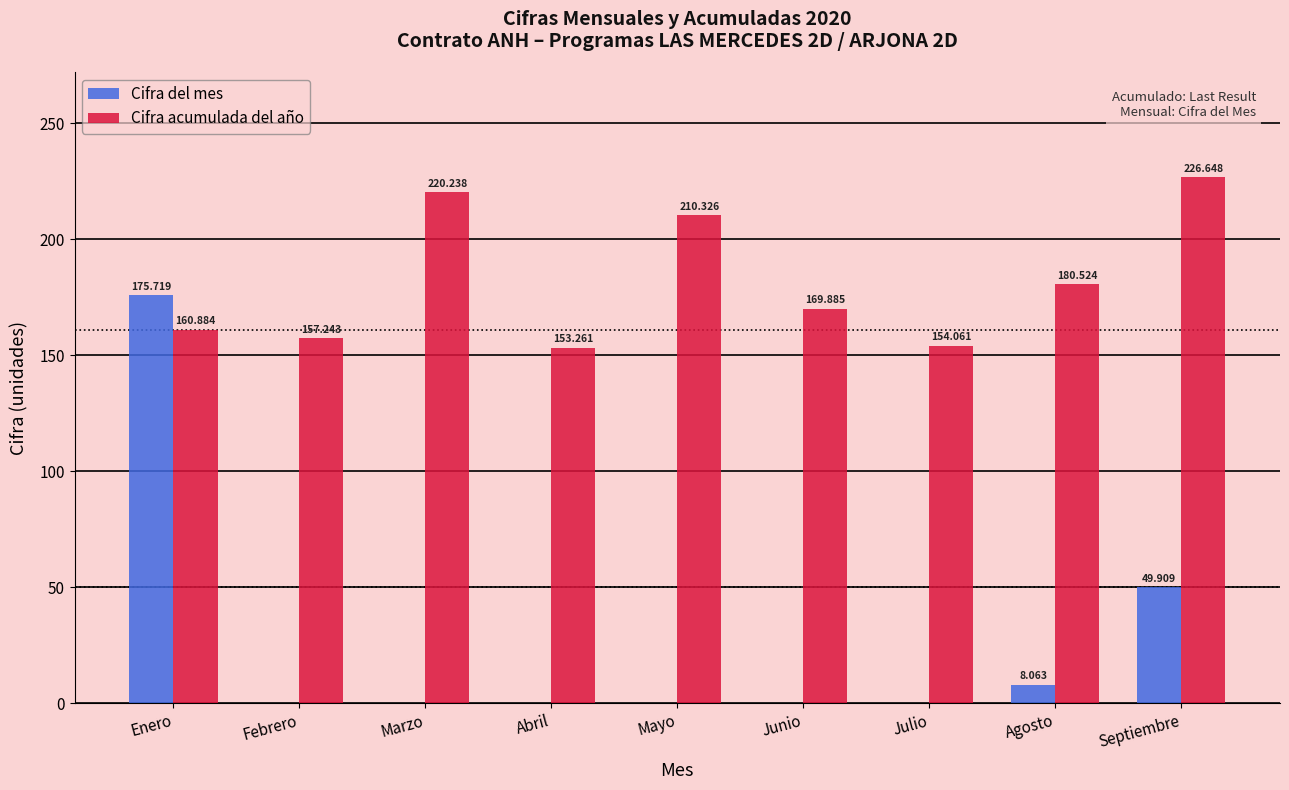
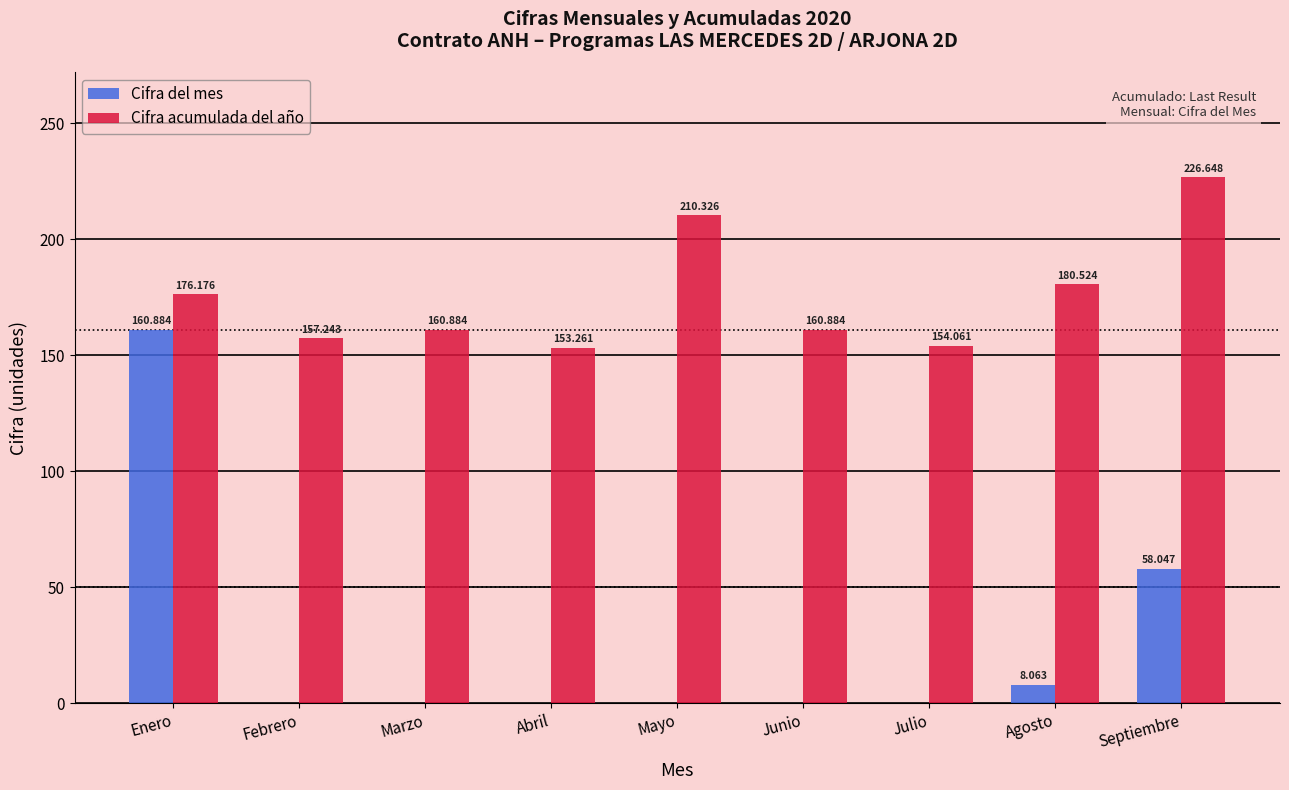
  {
    "Cifra del mes": {
-     "Enero": 175.719,
+     "Enero": 160.884,
      "Agosto": 8.063,
-     "Septiembre": 49.909
+     "Septiembre": 58.047
    },
    "Cifra acumulada del año": {
-     "Enero": 160.884,
+     "Enero": 176.176,
      "Febrero": 157.243,
-     "Marzo": 220.238,
+     "Marzo": 160.884,
      "Abril": 153.261,
      "Mayo": 210.326,
-     "Junio": 169.885,
+     "Junio": 160.884,
      "Julio": 154.061,
      "Agosto": 180.524,
      "Septiembre": 226.648
    }
  }
